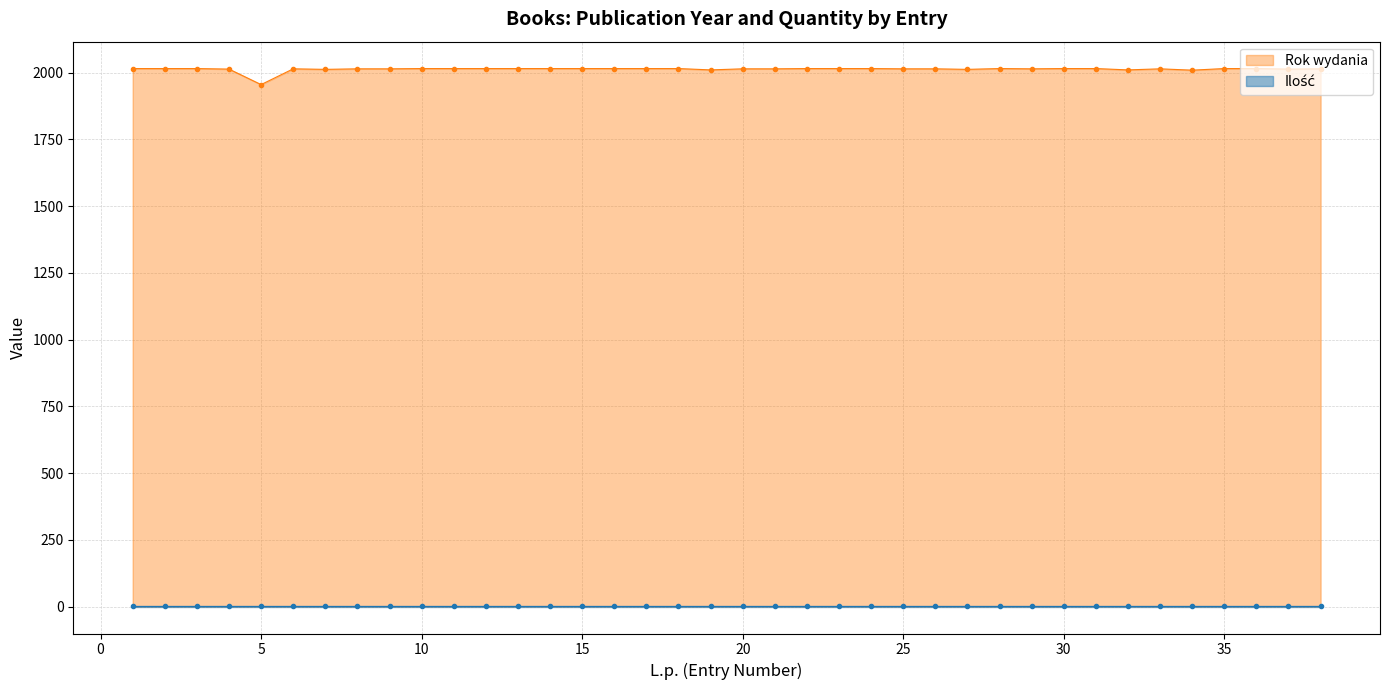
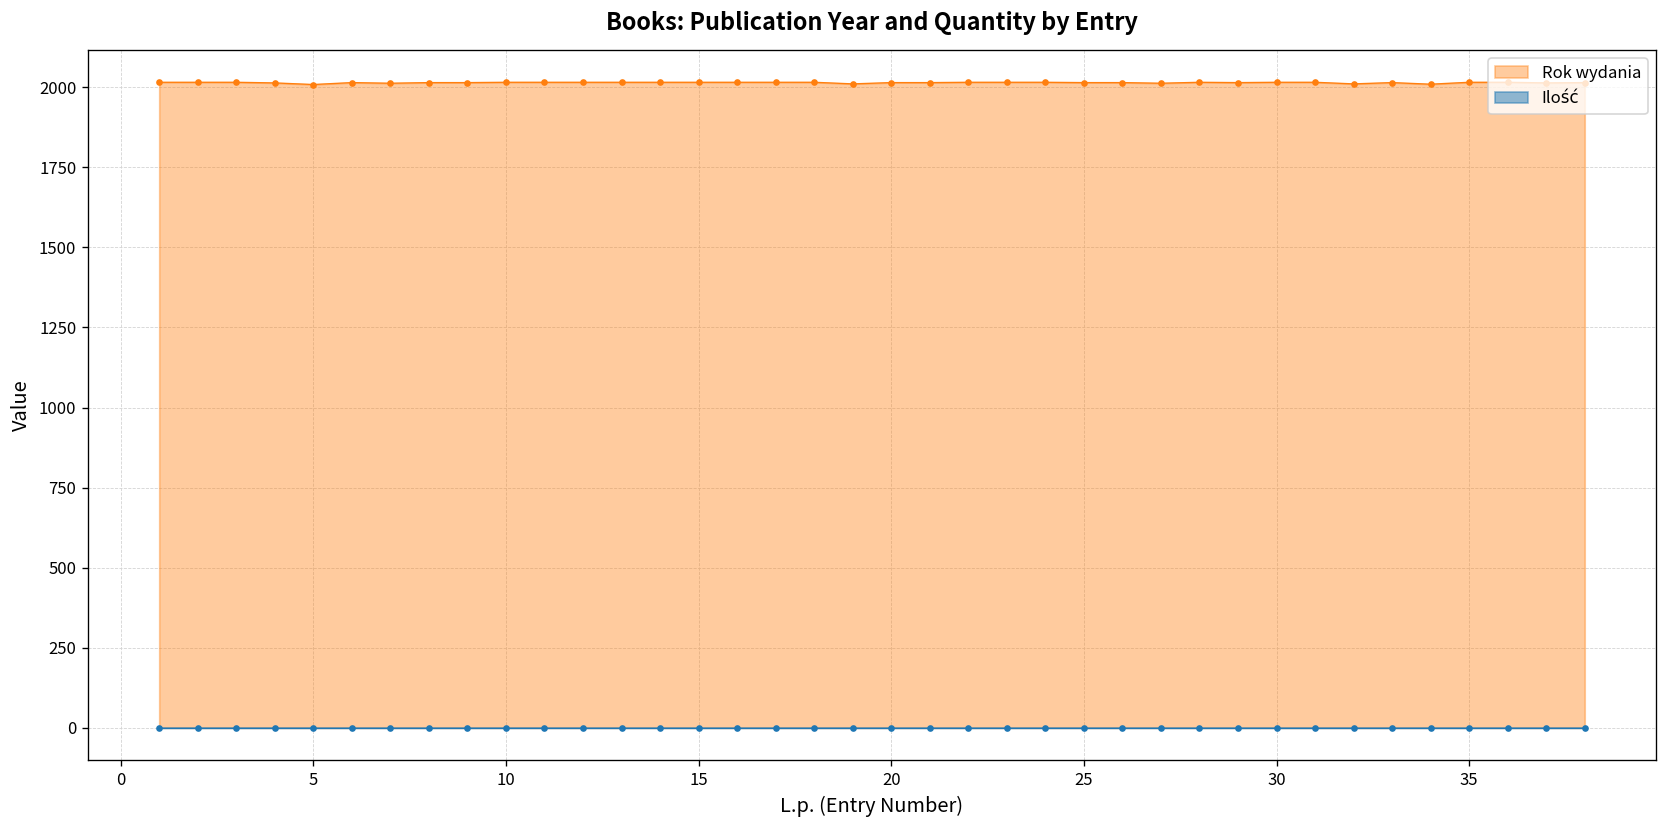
  {
    "Rok wydania": {
-     "5": 1960,
+     "5": 2010,
      "10": 2020,
      "15": 2020,
      "20": 2010,
      "25": 2010,
      "30": 2020,
      "35": 2020
    },
    "Ilość": {
      "5": 0,
      "10": 0,
      "15": 0,
      "20": 0,
      "25": 0,
      "30": 0,
      "35": 0
    }
  }
